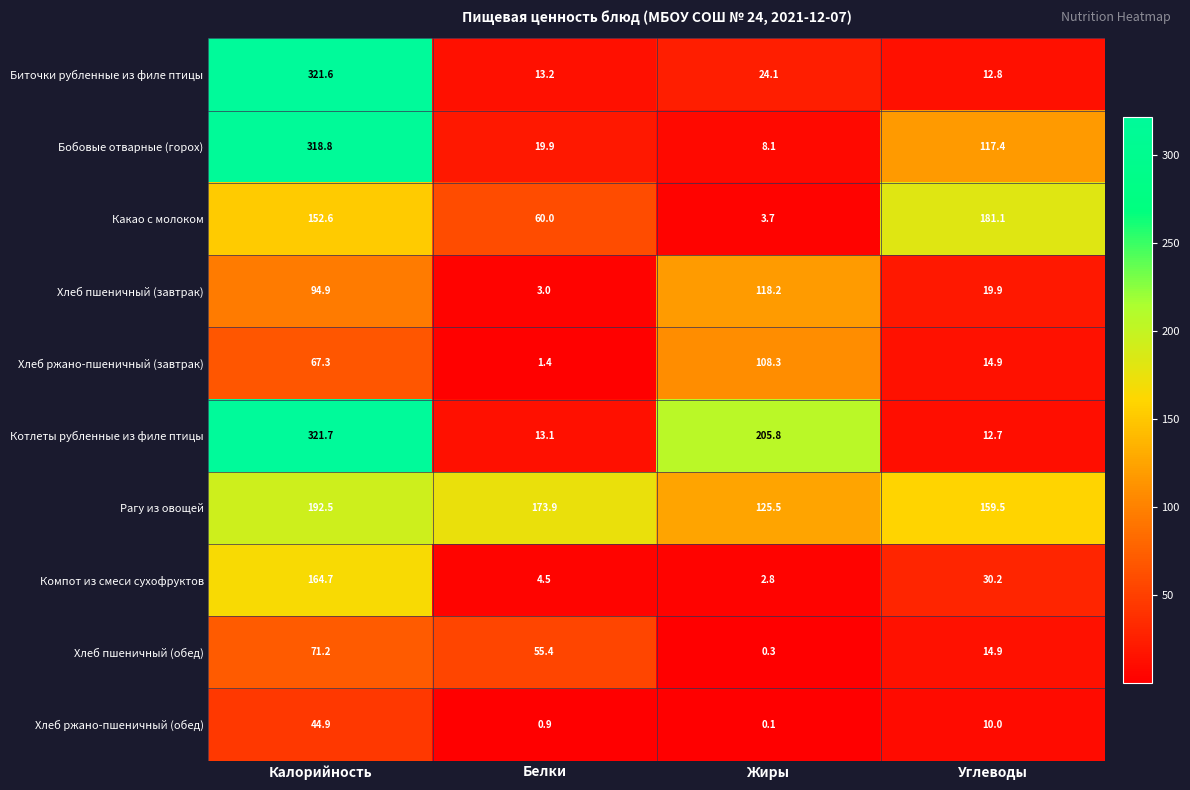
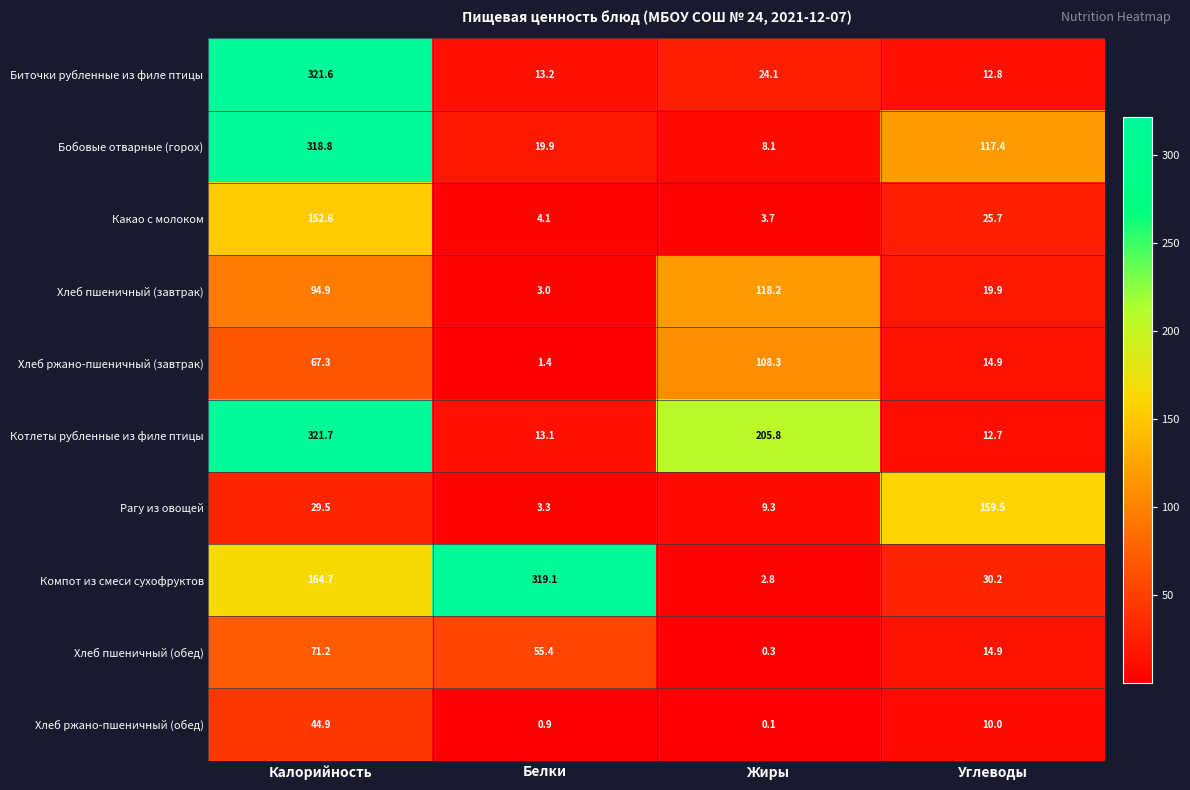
  {
    "Биточки рубленные из филе птицы": {
      "Калорийность": 321.6,
      "Белки": 13.2,
      "Жиры": 24.1,
      "Углеводы": 12.8
    },
    "Бобовые отварные (горох)": {
      "Калорийность": 318.8,
      "Белки": 19.9,
      "Жиры": 8.1,
      "Углеводы": 117.4
    },
    "Какао с молоком": {
      "Калорийность": 152.6,
-     "Белки": 60.0,
+     "Белки": 4.1,
      "Жиры": 3.7,
-     "Углеводы": 181.1
+     "Углеводы": 25.7
    },
    "Хлеб пшеничный (завтрак)": {
      "Калорийность": 94.9,
      "Белки": 3.0,
      "Жиры": 118.2,
      "Углеводы": 19.9
    },
    "Хлеб ржано-пшеничный (завтрак)": {
      "Калорийность": 67.3,
      "Белки": 1.4,
      "Жиры": 108.3,
      "Углеводы": 14.9
    },
    "Котлеты рубленные из филе птицы": {
      "Калорийность": 321.7,
      "Белки": 13.1,
      "Жиры": 205.8,
      "Углеводы": 12.7
    },
    "Рагу из овощей": {
-     "Калорийность": 192.5,
-     "Белки": 173.9,
-     "Жиры": 125.5,
+     "Калорийность": 29.5,
+     "Белки": 3.3,
+     "Жиры": 9.3,
      "Углеводы": 159.5
    },
    "Компот из смеси сухофруктов": {
      "Калорийность": 164.7,
-     "Белки": 4.5,
+     "Белки": 319.1,
      "Жиры": 2.8,
      "Углеводы": 30.2
    },
    "Хлеб пшеничный (обед)": {
      "Калорийность": 71.2,
      "Белки": 55.4,
      "Жиры": 0.3,
      "Углеводы": 14.9
    },
    "Хлеб ржано-пшеничный (обед)": {
      "Калорийность": 44.9,
      "Белки": 0.9,
      "Жиры": 0.1,
      "Углеводы": 10.0
    }
  }
